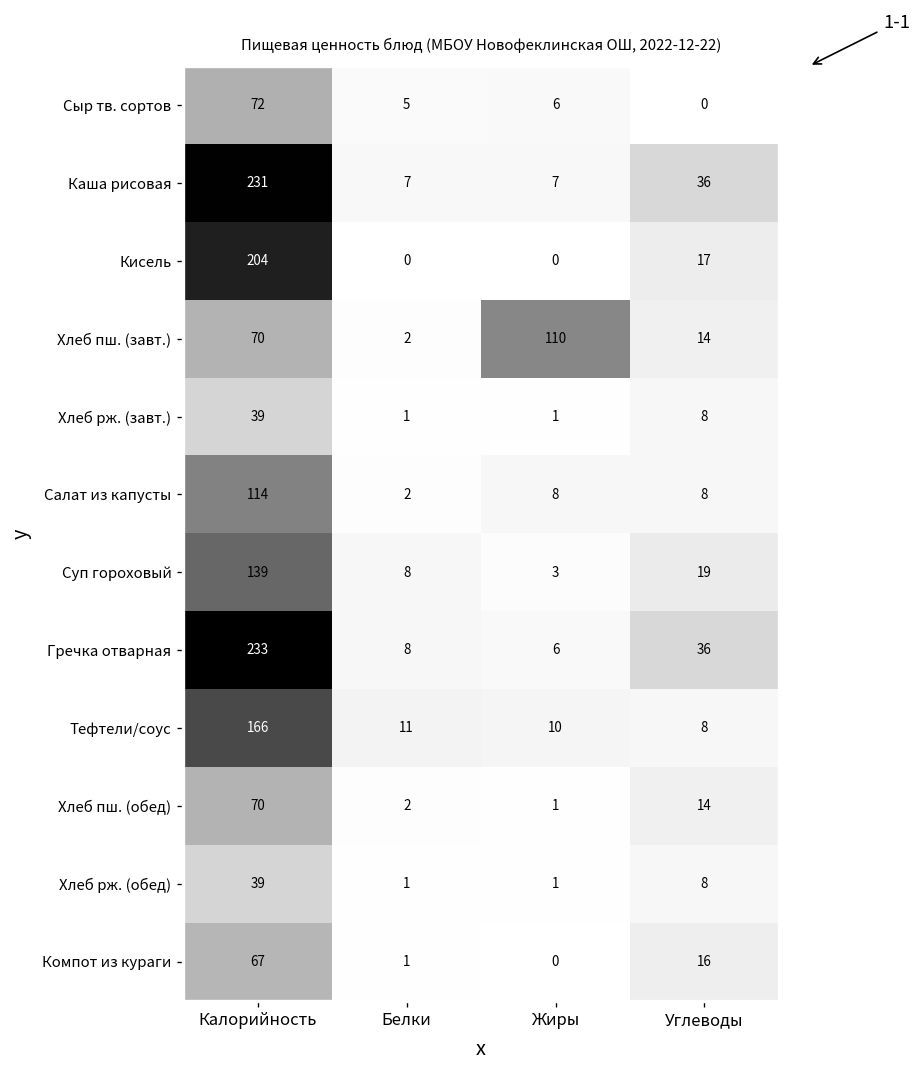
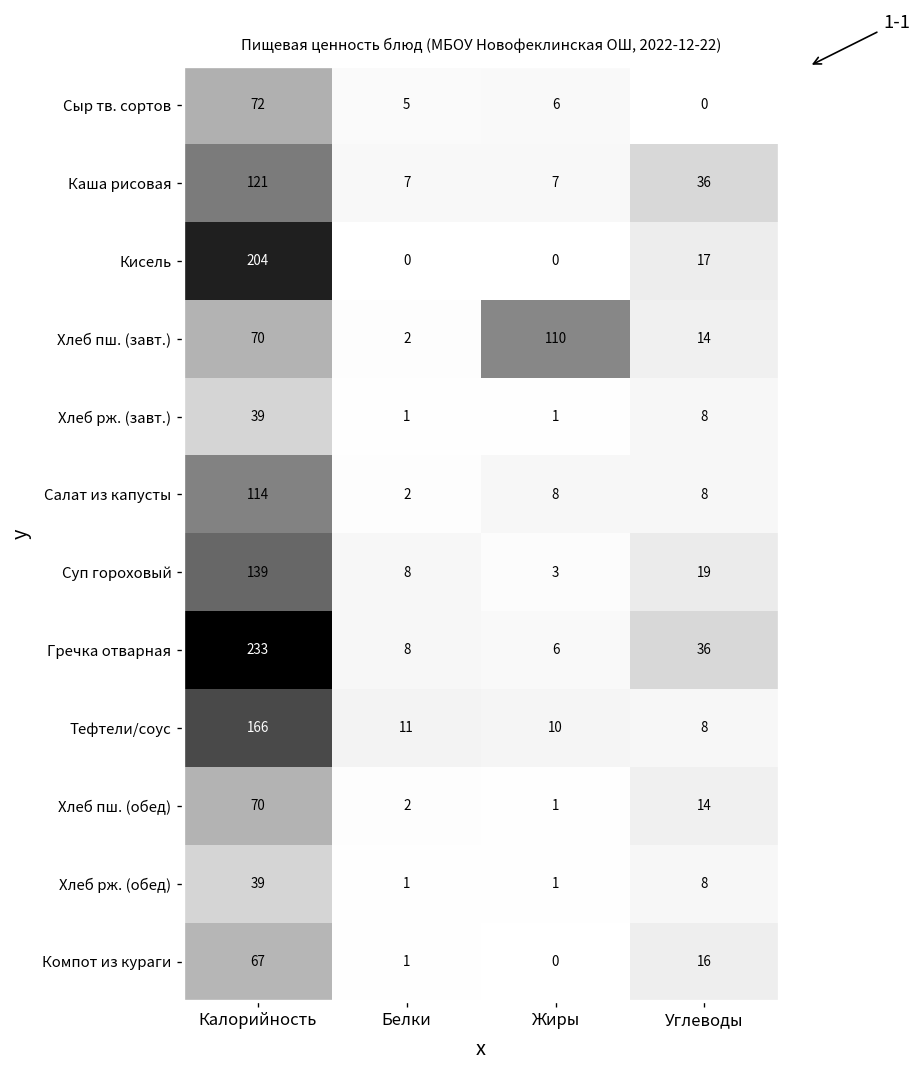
  {
    "Сыр тв. сортов": {
      "Калорийность": 72,
      "Белки": 5,
      "Жиры": 6,
      "Углеводы": 0
    },
    "Каша рисовая": {
-     "Калорийность": 231,
+     "Калорийность": 121,
      "Белки": 7,
      "Жиры": 7,
      "Углеводы": 36
    },
    "Кисель": {
      "Калорийность": 204,
      "Белки": 0,
      "Жиры": 0,
      "Углеводы": 17
    },
    "Хлеб пш. (завт.)": {
      "Калорийность": 70,
      "Белки": 2,
      "Жиры": 110,
      "Углеводы": 14
    },
    "Хлеб рж. (завт.)": {
      "Калорийность": 39,
      "Белки": 1,
      "Жиры": 1,
      "Углеводы": 8
    },
    "Салат из капусты": {
      "Калорийность": 114,
      "Белки": 2,
      "Жиры": 8,
      "Углеводы": 8
    },
    "Суп гороховый": {
      "Калорийность": 139,
      "Белки": 8,
      "Жиры": 3,
      "Углеводы": 19
    },
    "Гречка отварная": {
      "Калорийность": 233,
      "Белки": 8,
      "Жиры": 6,
      "Углеводы": 36
    },
    "Тефтели/соус": {
      "Калорийность": 166,
      "Белки": 11,
      "Жиры": 10,
      "Углеводы": 8
    },
    "Хлеб пш. (обед)": {
      "Калорийность": 70,
      "Белки": 2,
      "Жиры": 1,
      "Углеводы": 14
    },
    "Хлеб рж. (обед)": {
      "Калорийность": 39,
      "Белки": 1,
      "Жиры": 1,
      "Углеводы": 8
    },
    "Компот из кураги": {
      "Калорийность": 67,
      "Белки": 1,
      "Жиры": 0,
      "Углеводы": 16
    }
  }
